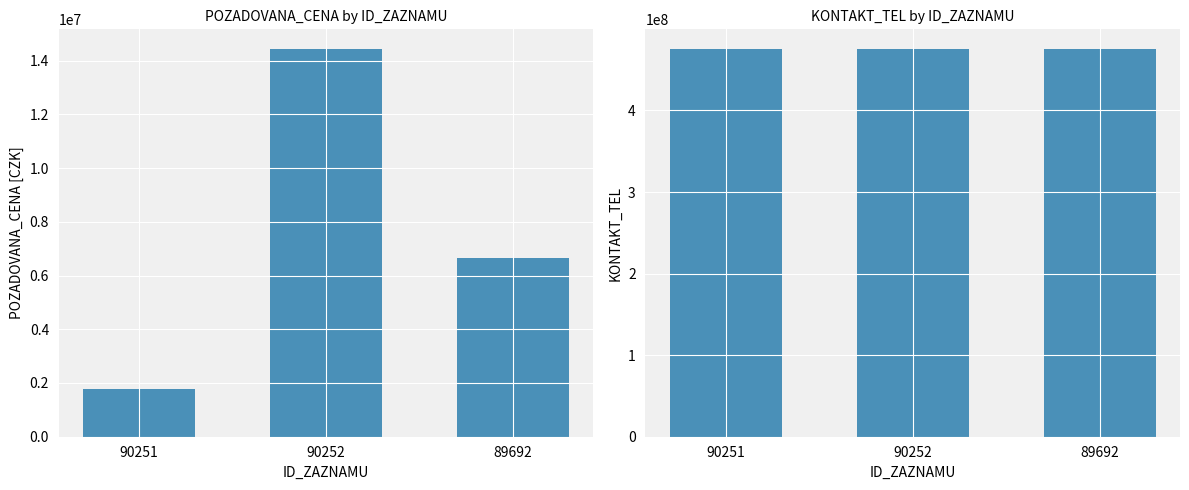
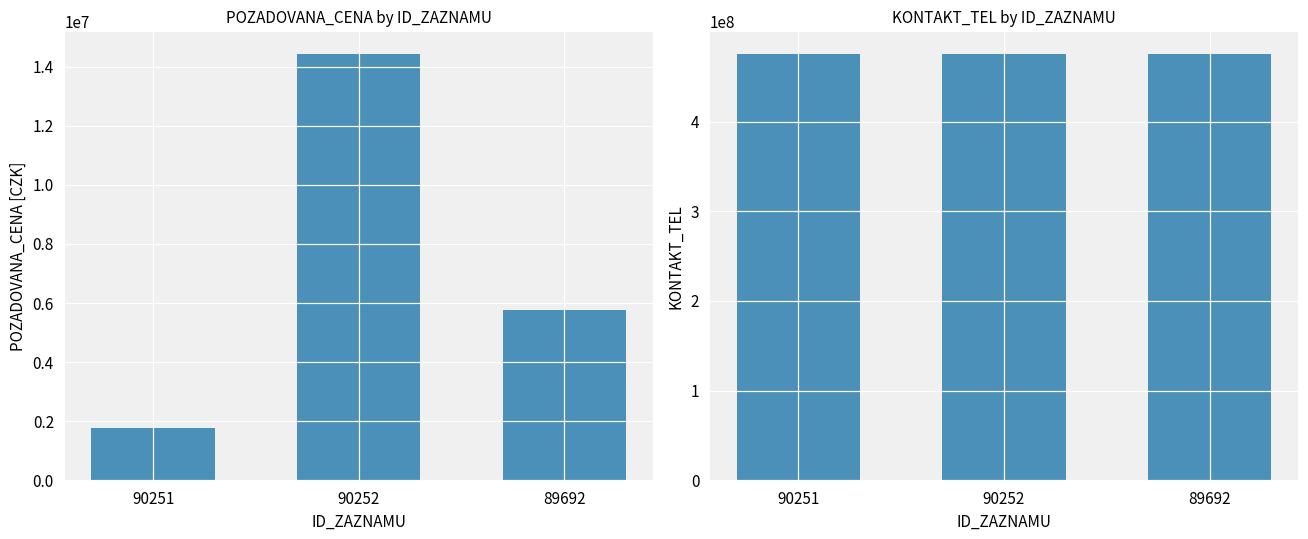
  {
    "POZADOVANA_CENA by ID_ZAZNAMU": {
      "90251": 1800000,
      "90252": 14400000,
-     "89692": 6600000
+     "89692": 5800000
    },
    "KONTAKT_TEL by ID_ZAZNAMU": {
      "90251": 480000000,
      "90252": 480000000,
      "89692": 480000000
    }
  }
